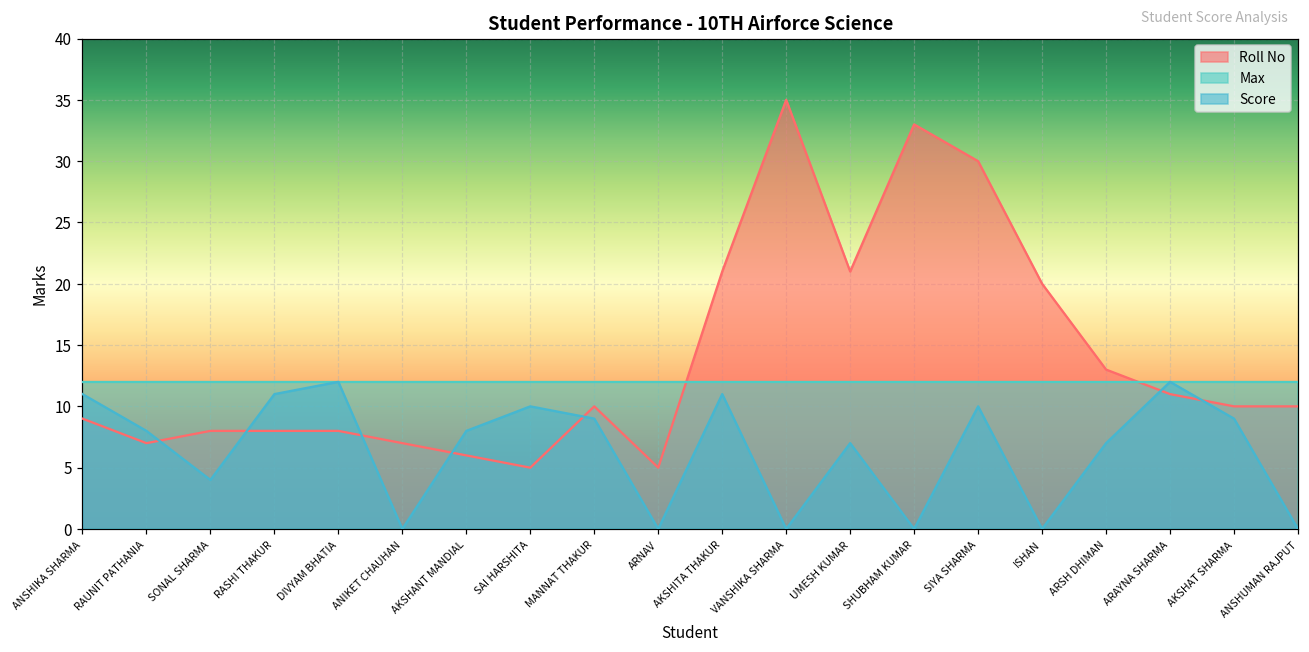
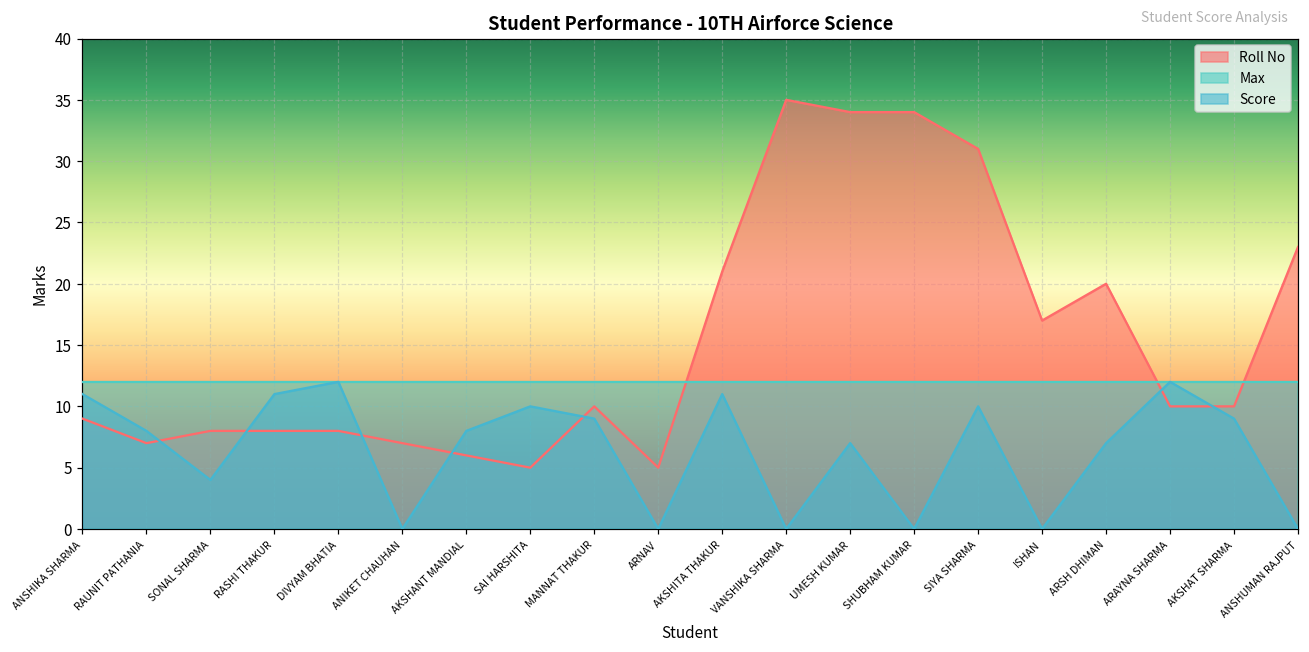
  {
    "Roll No": {
      "ANSHIKA SHARMA": 9,
      "RAUNIT PATHANIA": 7,
      "SONAL SHARMA": 8,
      "RASHI THAKUR": 8,
      "DIVYAM BHATIA": 8,
      "ANIKET CHAUHAN": 7,
      "AKSHANT MANDIAL": 6,
      "SAI HARSHITA": 5,
      "MANNAT THAKUR": 10,
      "ARNAV": 5,
      "AKSHITA THAKUR": 21,
      "VANSHIKA SHARMA": 35,
-     "UMESH KUMAR": 21,
-     "SHUBHAM KUMAR": 33,
-     "SIYA SHARMA": 30,
-     "ISHAN": 20,
-     "ARSH DHIMAN": 13,
-     "ARAYNA SHARMA": 11,
+     "UMESH KUMAR": 34,
+     "SHUBHAM KUMAR": 34,
+     "SIYA SHARMA": 31,
+     "ISHAN": 17,
+     "ARSH DHIMAN": 20,
+     "ARAYNA SHARMA": 10,
      "AKSHAT SHARMA": 10,
-     "ANSHUMAN RAJPUT": 10
+     "ANSHUMAN RAJPUT": 23
    }
  }
